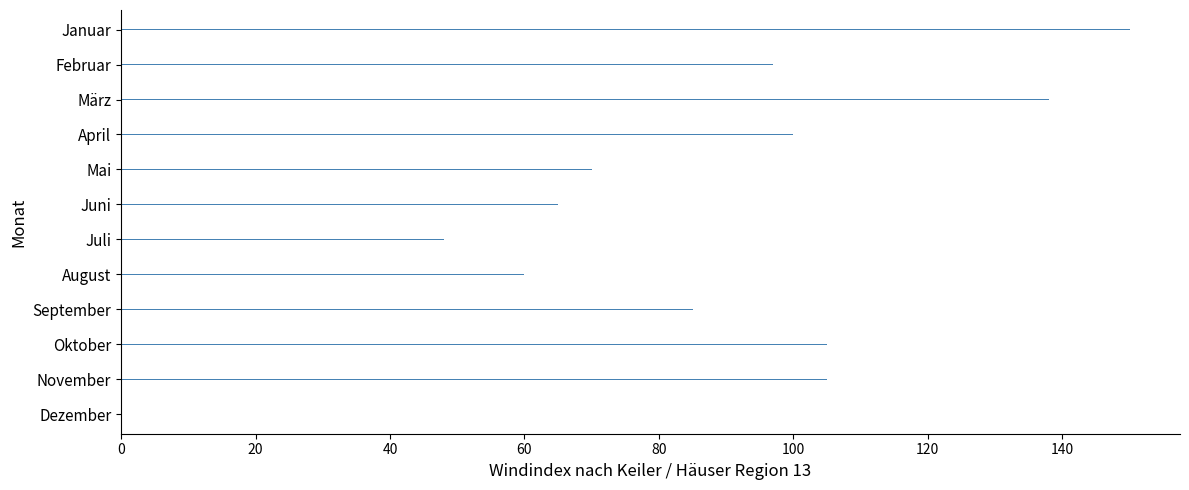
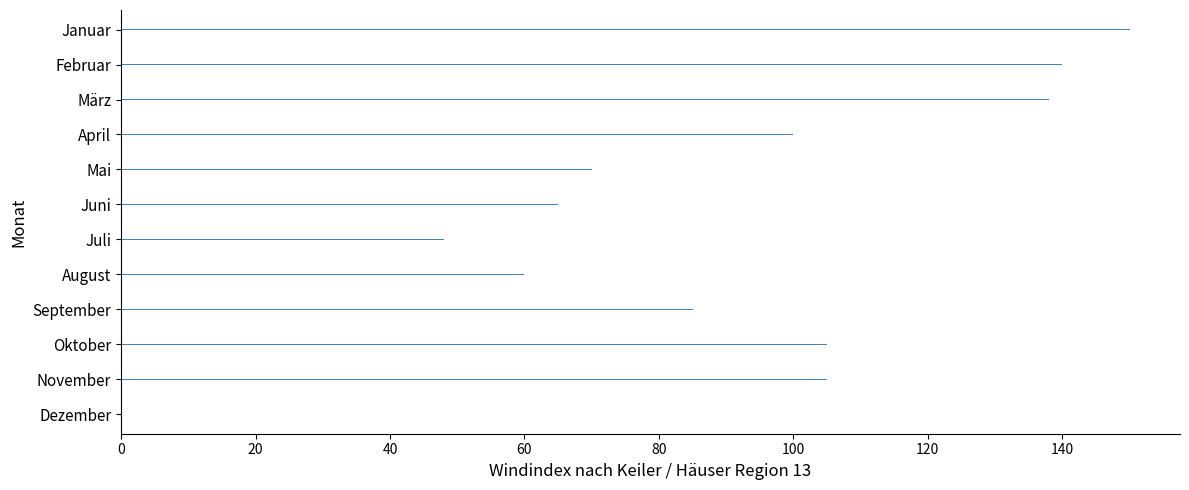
  {
    "Januar": 150,
-   "Februar": 97,
+   "Februar": 140,
    "März": 138,
    "April": 100,
    "Mai": 70,
    "Juni": 65,
    "Juli": 48,
    "August": 60,
    "September": 85,
    "Oktober": 105,
    "November": 105,
    "Dezember": 138
  }
